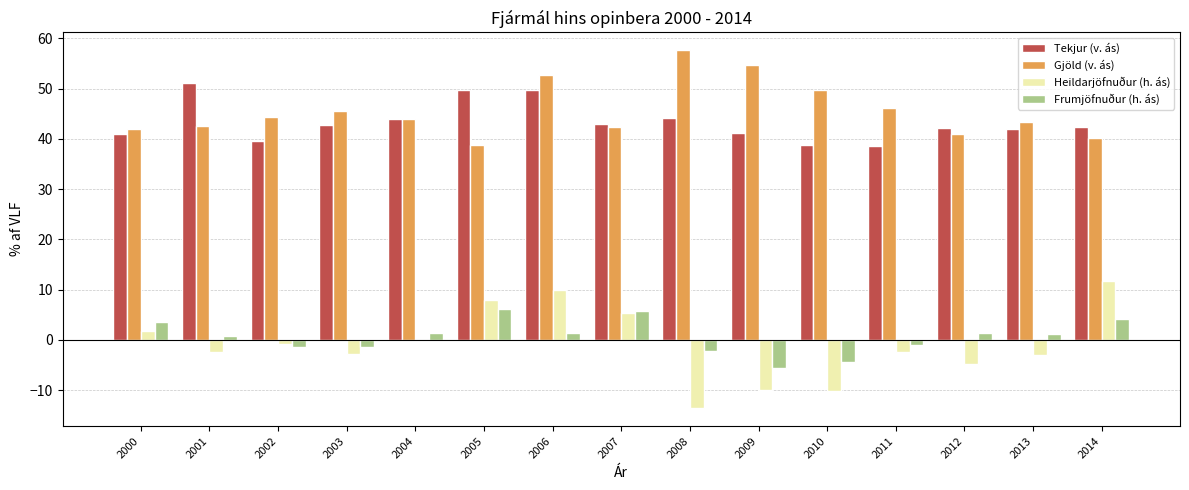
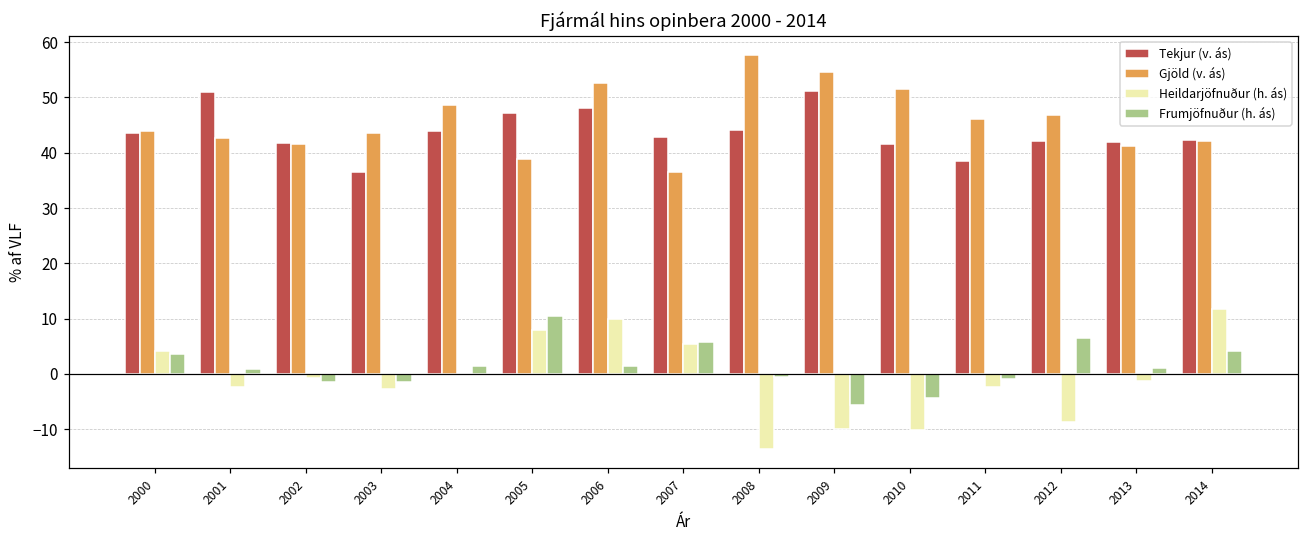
  {
    "Tekjur (v. ás)": {
-     "2000": 41,
+     "2000": 44,
      "2001": 51,
-     "2002": 40,
-     "2003": 43,
+     "2002": 42,
+     "2003": 37,
      "2004": 44,
-     "2005": 50,
-     "2006": 50,
+     "2005": 47,
+     "2006": 48,
      "2007": 43,
      "2008": 44,
-     "2009": 41,
-     "2010": 39,
+     "2009": 51,
+     "2010": 42,
      "2011": 39,
      "2012": 42,
      "2013": 42,
      "2014": 42
    },
    "Gjöld (v. ás)": {
-     "2000": 42,
+     "2000": 44,
      "2001": 43,
-     "2002": 44,
-     "2003": 46,
-     "2004": 44,
+     "2002": 42,
+     "2003": 44,
+     "2004": 49,
      "2005": 39,
      "2006": 53,
-     "2007": 42,
+     "2007": 37,
      "2008": 58,
      "2009": 55,
-     "2010": 50,
+     "2010": 52,
      "2011": 46,
-     "2012": 41,
-     "2013": 43,
-     "2014": 40
+     "2012": 47,
+     "2013": 41,
+     "2014": 42
    },
    "Heildarjöfnuður (h. ás)": {
-     "2000": 2,
+     "2000": 4,
      "2001": -2,
      "2002": -1,
      "2003": -3,
      "2004": 0,
      "2005": 8,
      "2006": 10,
      "2007": 5,
      "2008": -14,
      "2009": -10,
      "2010": -10,
      "2011": -2,
-     "2012": -5,
-     "2013": -3,
+     "2012": -9,
+     "2013": -1,
      "2014": 12
    },
    "Frumjöfnuður (h. ás)": {
      "2000": 4,
      "2001": 1,
      "2002": -1,
      "2003": -1,
      "2004": 1,
-     "2005": 6,
+     "2005": 10,
      "2006": 1,
      "2007": 6,
-     "2008": -2,
+     "2008": -1,
      "2009": -6,
      "2010": -4,
      "2011": -1,
-     "2012": 1,
+     "2012": 7,
      "2013": 1,
      "2014": 4
    }
  }
